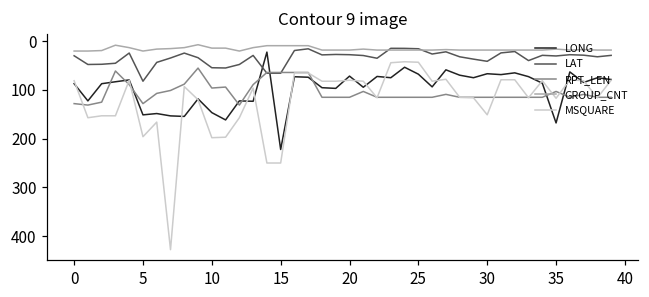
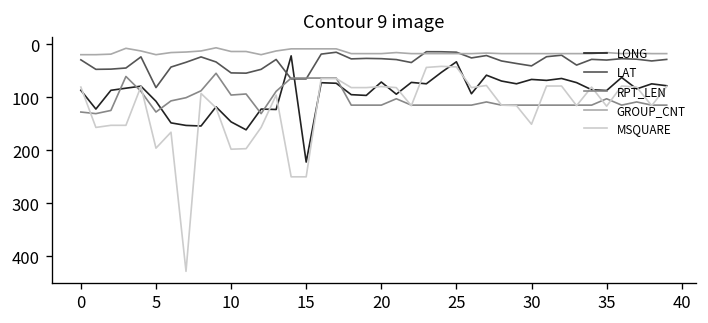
  {
    "LONG": {
      "0": 90,
-     "5": 150,
+     "5": 110,
      "10": 150,
      "15": 220,
      "20": 70,
-     "25": 70,
+     "25": 30,
      "30": 70,
-     "35": 170
+     "35": 90
    },
    "LAT": {
      "0": 30,
      "5": 80,
      "10": 50,
      "20": 30,
      "30": 40,
      "35": 30
    }
  }
